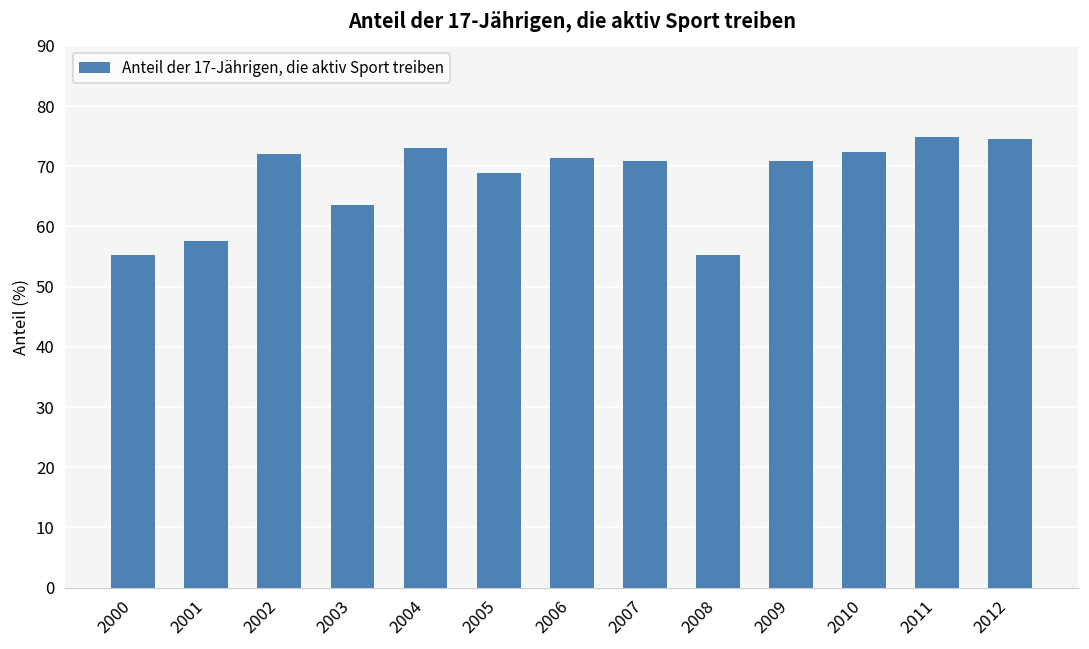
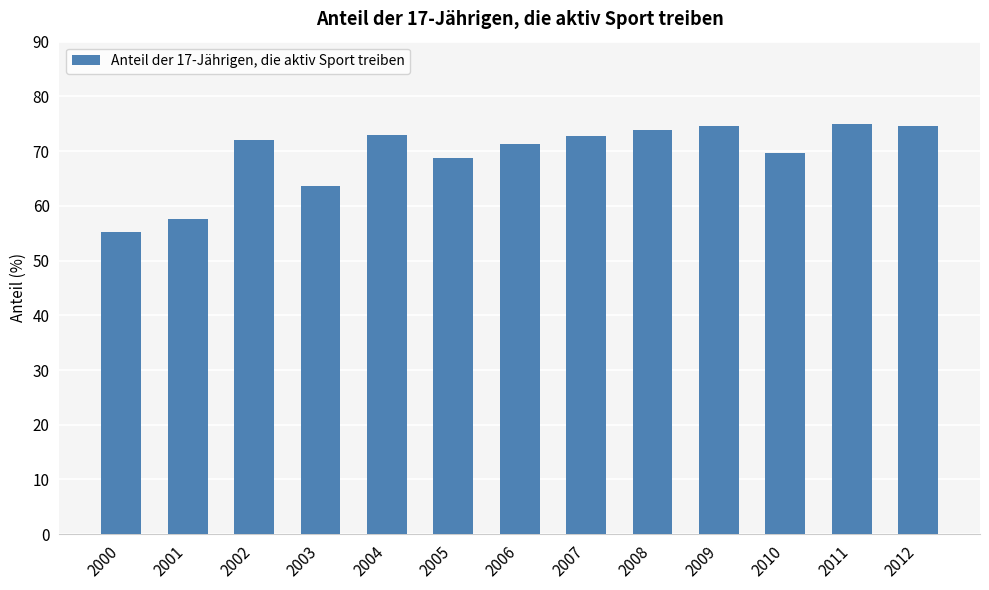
  {
    "2000": 55,
    "2001": 58,
    "2002": 72,
    "2003": 64,
    "2004": 73,
    "2005": 69,
    "2006": 71,
-   "2007": 71,
-   "2008": 55,
-   "2009": 71,
-   "2010": 72,
+   "2007": 73,
+   "2008": 74,
+   "2009": 75,
+   "2010": 70,
    "2011": 75,
    "2012": 75
  }
